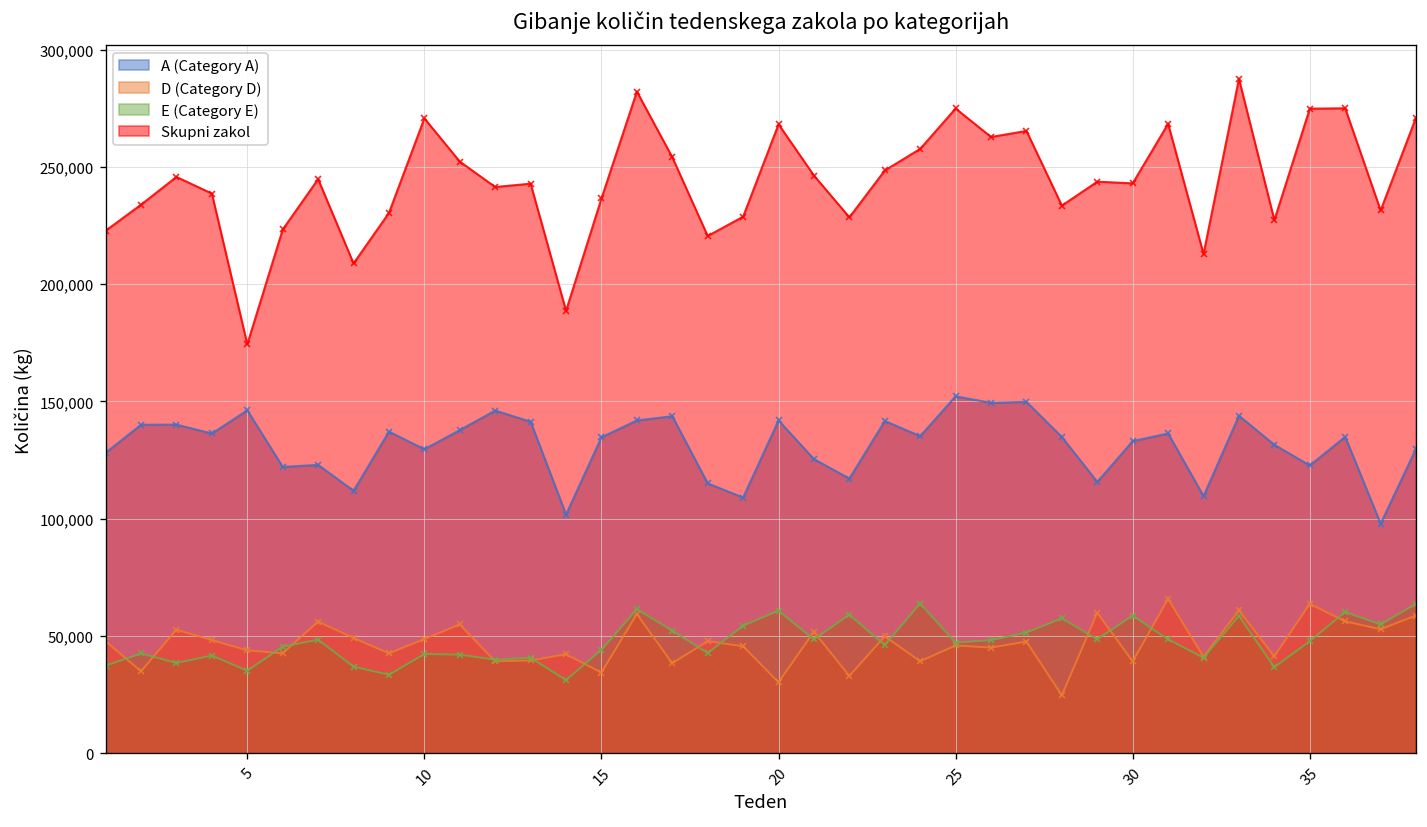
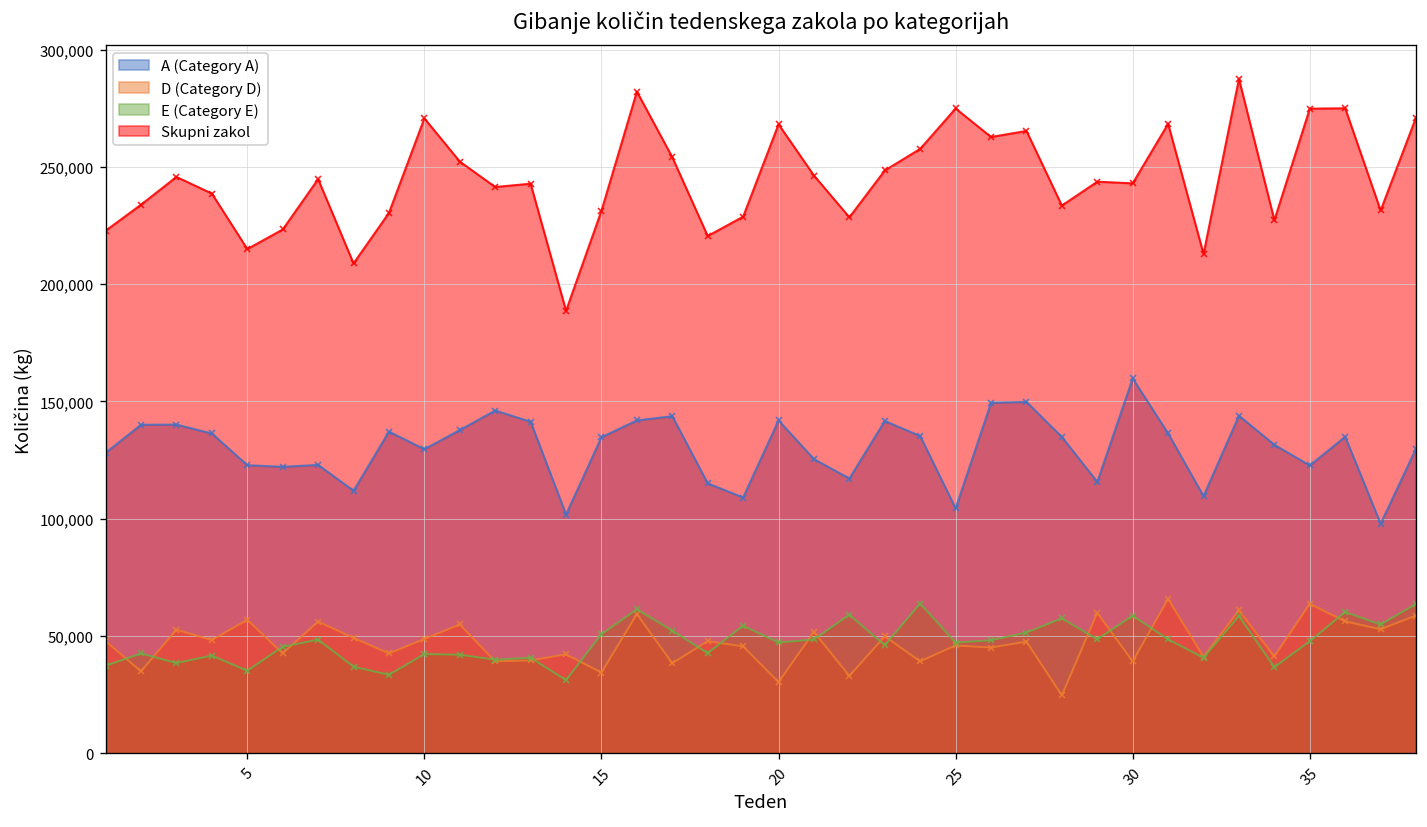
  {
    "A (Category A)": {
-     "5": "146,000",
+     "5": "123,000",
      "10": "130,000",
      "15": "135,000",
      "20": "142,000",
-     "25": "152,000",
-     "30": "133,000",
+     "25": "104,000",
+     "30": "160,000",
      "35": "123,000"
    },
    "D (Category D)": {
-     "5": "44,000",
+     "5": "57,000",
      "10": "49,000",
      "15": "34,000",
      "20": "30,000",
      "30": "39,000",
      "35": "64,000"
    },
    "E (Category E)": {
      "5": "35,000",
      "10": "42,000",
-     "15": "44,000",
-     "20": "61,000",
+     "15": "51,000",
+     "20": "47,000",
      "30": "59,000",
      "35": "48,000"
    },
    "Skupni zakol": {
-     "5": "174,000",
+     "5": "215,000",
      "10": "271,000",
-     "15": "237,000",
+     "15": "231,000",
      "20": "268,000",
      "25": "275,000",
      "30": "243,000",
      "35": "275,000"
    }
  }
